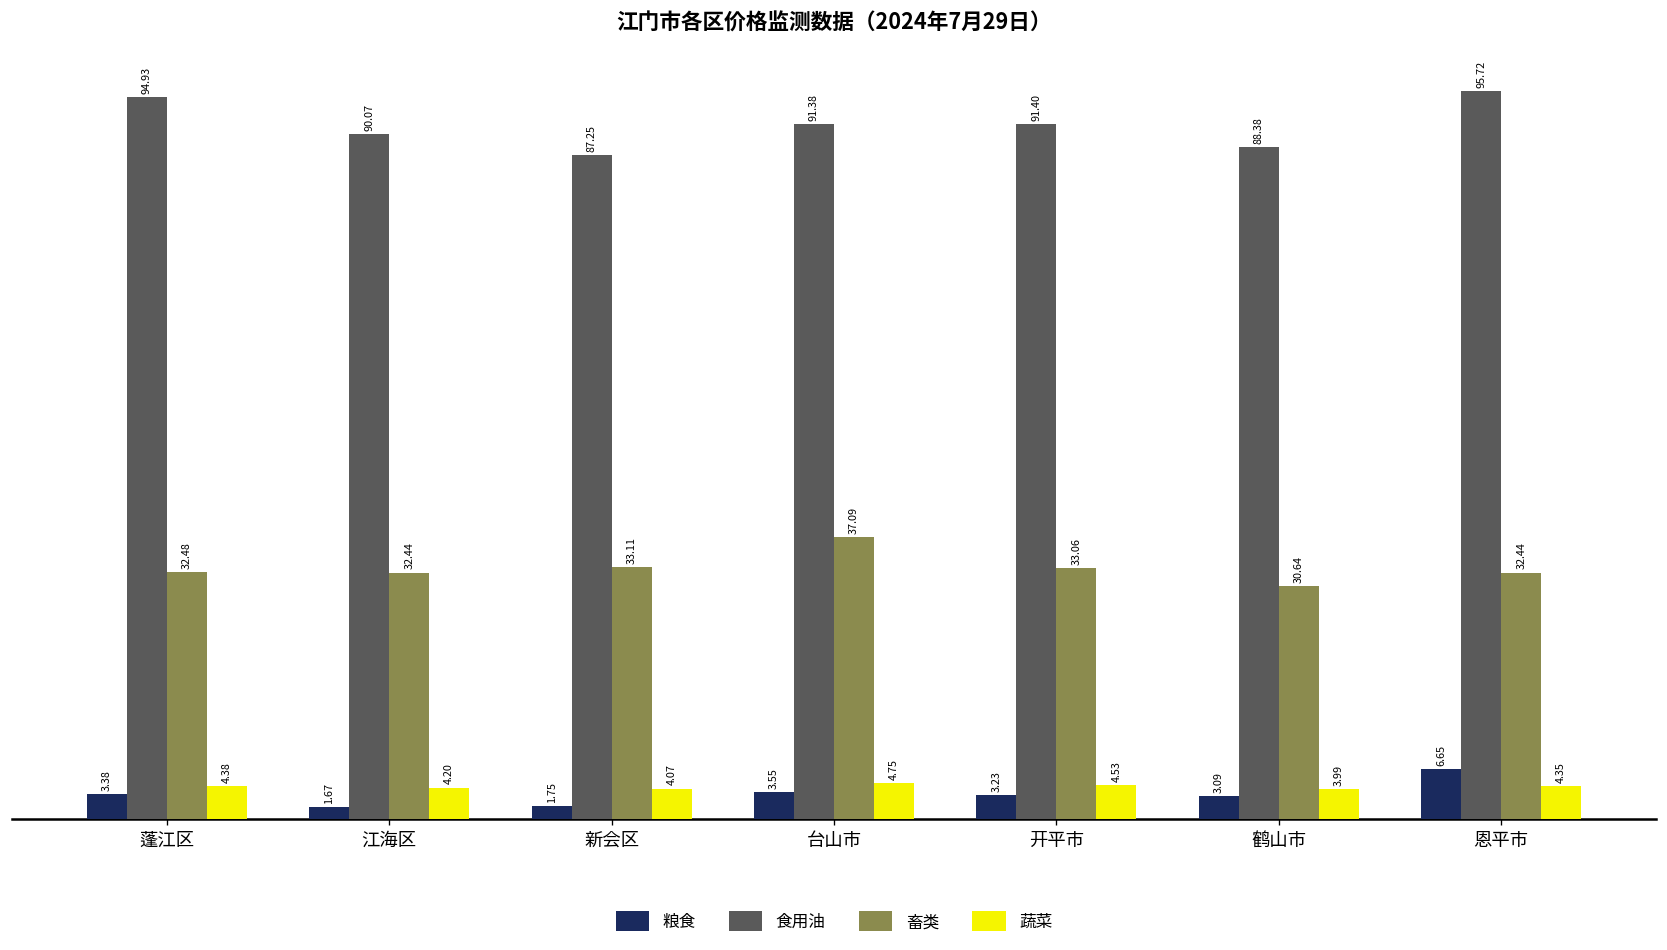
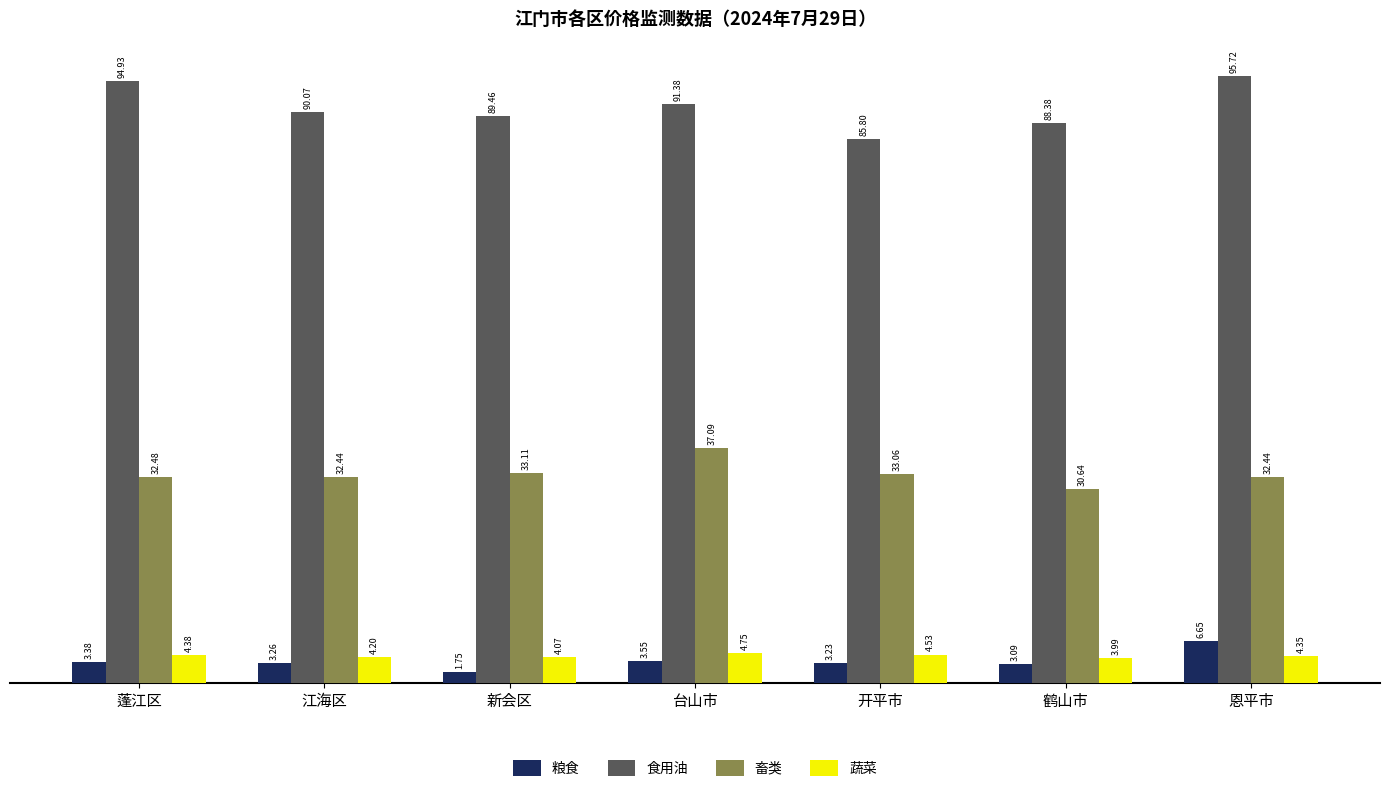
  {
    "粮食": {
      "蓬江区": 3.38,
-     "江海区": 1.67,
+     "江海区": 3.26,
      "新会区": 1.75,
      "台山市": 3.55,
      "开平市": 3.23,
      "鹤山市": 3.09,
      "恩平市": 6.65
    },
    "食用油": {
      "蓬江区": 94.93,
      "江海区": 90.07,
-     "新会区": 87.25,
+     "新会区": 89.46,
      "台山市": 91.38,
-     "开平市": 91.40,
+     "开平市": 85.80,
      "鹤山市": 88.38,
      "恩平市": 95.72
    },
    "畜类": {
      "蓬江区": 32.48,
      "江海区": 32.44,
      "新会区": 33.11,
      "台山市": 37.09,
      "开平市": 33.06,
      "鹤山市": 30.64,
      "恩平市": 32.44
    },
    "蔬菜": {
      "蓬江区": 4.38,
      "江海区": 4.20,
      "新会区": 4.07,
      "台山市": 4.75,
      "开平市": 4.53,
      "鹤山市": 3.99,
      "恩平市": 4.35
    }
  }
